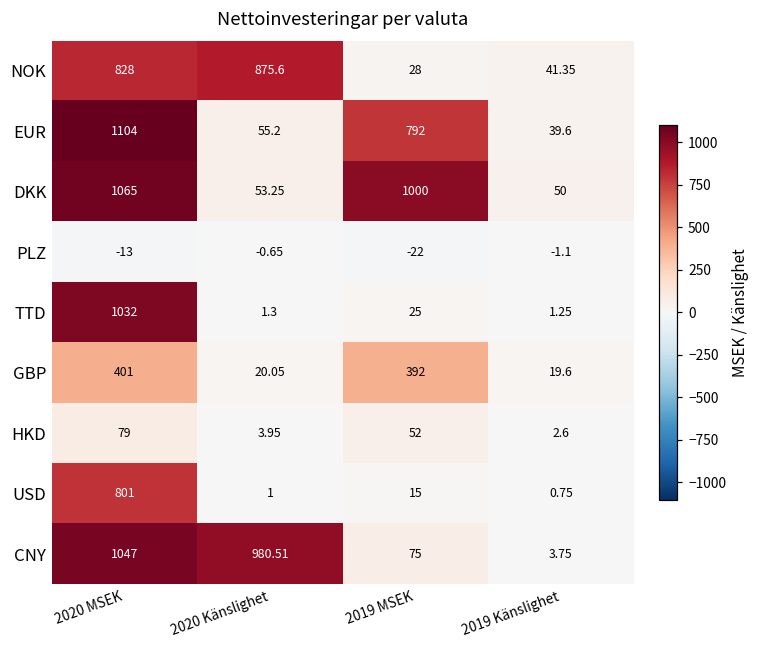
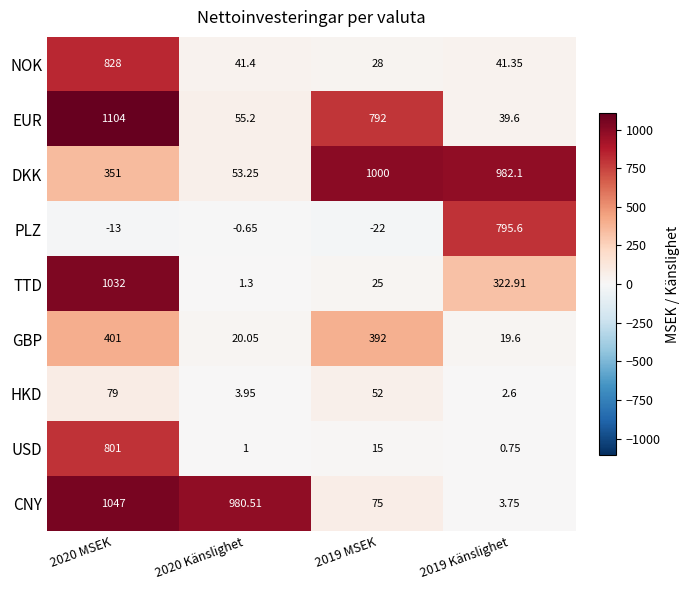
  {
    "NOK": {
      "2020 MSEK": 828,
-     "2020 Känslighet": 875.6,
+     "2020 Känslighet": 41.4,
      "2019 MSEK": 28,
      "2019 Känslighet": 41.35
    },
    "EUR": {
      "2020 MSEK": 1104,
      "2020 Känslighet": 55.2,
      "2019 MSEK": 792,
      "2019 Känslighet": 39.6
    },
    "DKK": {
-     "2020 MSEK": 1065,
+     "2020 MSEK": 351,
      "2020 Känslighet": 53.25,
      "2019 MSEK": 1000,
-     "2019 Känslighet": 50
+     "2019 Känslighet": 982.1
    },
    "PLZ": {
      "2020 MSEK": -13,
      "2020 Känslighet": -0.65,
      "2019 MSEK": -22,
-     "2019 Känslighet": -1.1
+     "2019 Känslighet": 795.6
    },
    "TTD": {
      "2020 MSEK": 1032,
      "2020 Känslighet": 1.3,
      "2019 MSEK": 25,
-     "2019 Känslighet": 1.25
+     "2019 Känslighet": 322.91
    },
    "GBP": {
      "2020 MSEK": 401,
      "2020 Känslighet": 20.05,
      "2019 MSEK": 392,
      "2019 Känslighet": 19.6
    },
    "HKD": {
      "2020 MSEK": 79,
      "2020 Känslighet": 3.95,
      "2019 MSEK": 52,
      "2019 Känslighet": 2.6
    },
    "USD": {
      "2020 MSEK": 801,
      "2020 Känslighet": 1,
      "2019 MSEK": 15,
      "2019 Känslighet": 0.75
    },
    "CNY": {
      "2020 MSEK": 1047,
      "2020 Känslighet": 980.51,
      "2019 MSEK": 75,
      "2019 Känslighet": 3.75
    }
  }
